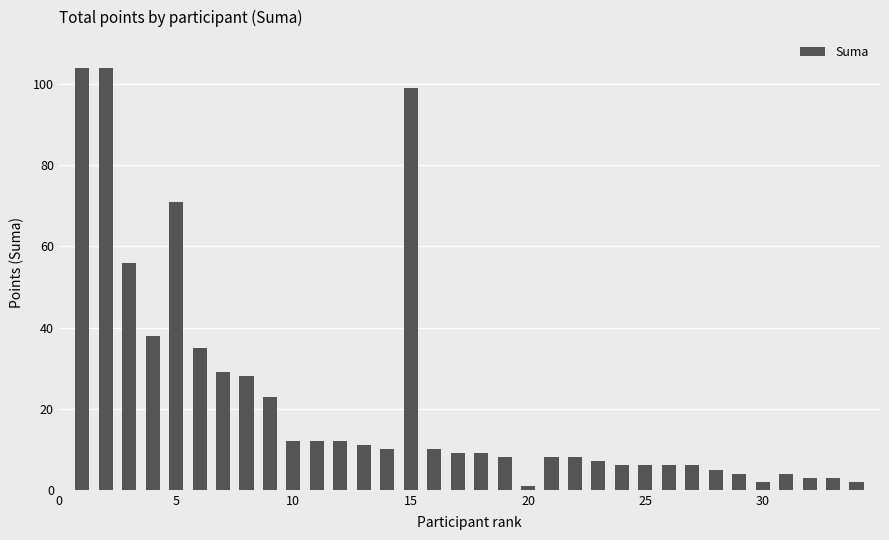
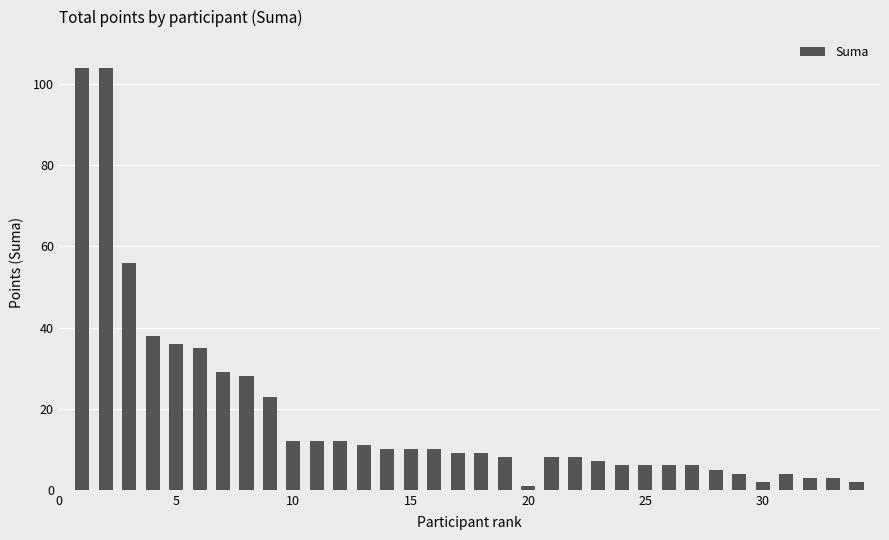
  {
-   "5": 71,
+   "5": 36,
    "10": 12,
-   "15": 99,
+   "15": 10,
    "20": 1,
    "25": 6,
    "30": 2
  }
